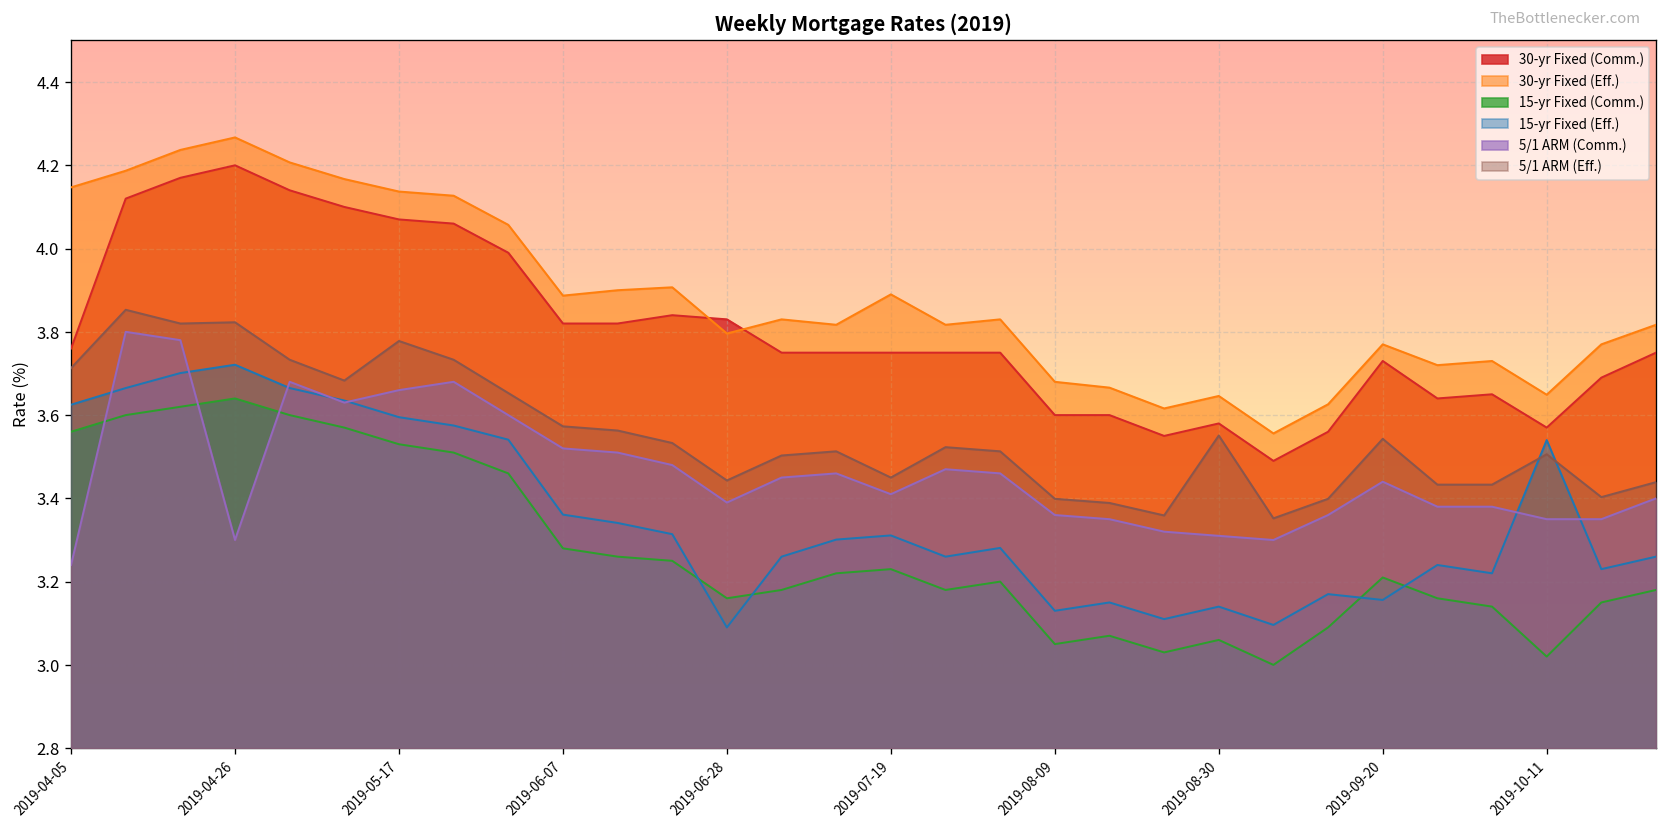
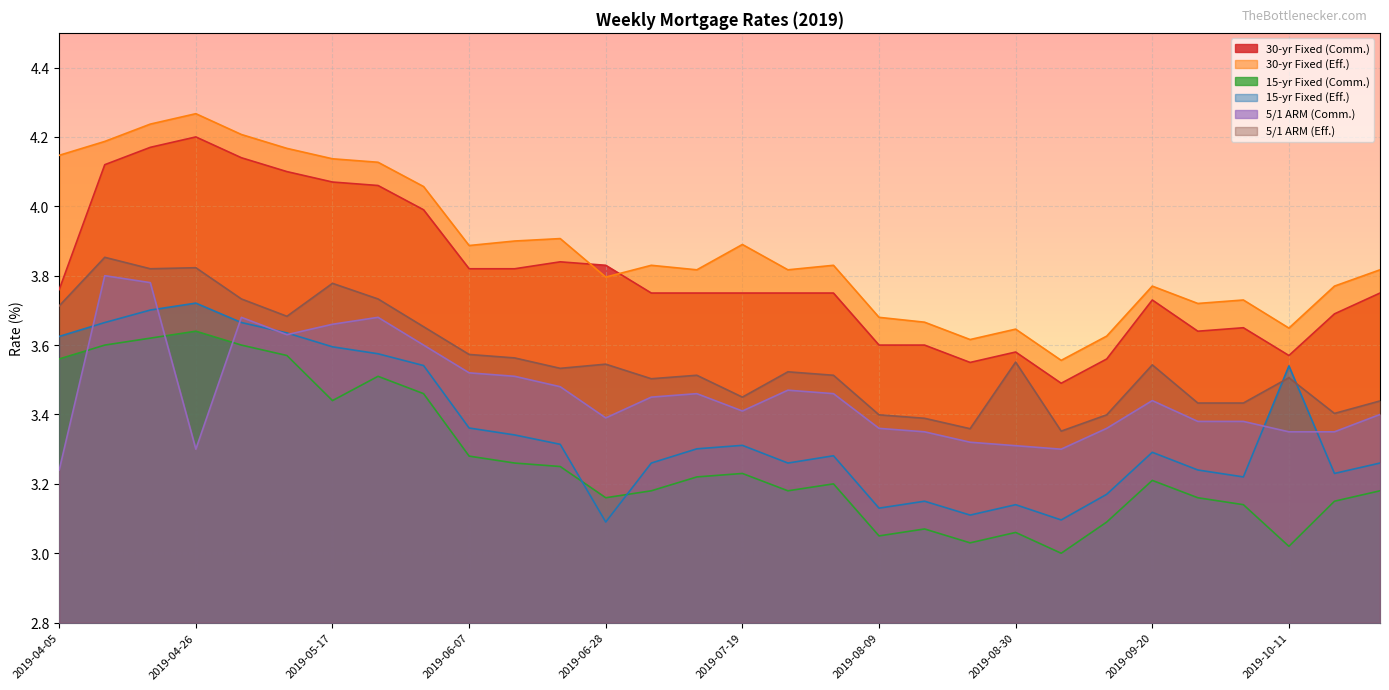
  {
    "30-yr Fixed (Comm.)": {
      "2019-04-05": 3.76,
      "2019-04-26": 4.20,
      "2019-05-17": 4.07,
      "2019-06-07": 3.82,
      "2019-06-28": 3.83,
      "2019-07-19": 3.75,
      "2019-08-09": 3.60,
      "2019-08-30": 3.58,
      "2019-09-20": 3.73,
      "2019-10-11": 3.57
    },
    "30-yr Fixed (Eff.)": {
      "2019-04-05": 4.15,
      "2019-04-26": 4.27,
      "2019-05-17": 4.14,
      "2019-06-07": 3.89,
      "2019-06-28": 3.80,
      "2019-07-19": 3.89,
      "2019-08-09": 3.68,
      "2019-08-30": 3.65,
      "2019-09-20": 3.77,
      "2019-10-11": 3.65
    },
    "15-yr Fixed (Comm.)": {
      "2019-04-05": 3.56,
      "2019-04-26": 3.64,
-     "2019-05-17": 3.53,
+     "2019-05-17": 3.44,
      "2019-06-07": 3.28,
      "2019-06-28": 3.16,
      "2019-07-19": 3.23,
      "2019-08-09": 3.05,
      "2019-08-30": 3.06,
      "2019-09-20": 3.21,
      "2019-10-11": 3.02
    },
    "15-yr Fixed (Eff.)": {
      "2019-04-05": 3.63,
      "2019-04-26": 3.72,
      "2019-05-17": 3.60,
      "2019-06-07": 3.36,
      "2019-06-28": 3.09,
      "2019-07-19": 3.31,
      "2019-08-09": 3.13,
      "2019-08-30": 3.14,
-     "2019-09-20": 3.16,
+     "2019-09-20": 3.29,
      "2019-10-11": 3.54
    },
    "5/1 ARM (Comm.)": {
      "2019-04-05": 3.24,
      "2019-04-26": 3.30,
      "2019-05-17": 3.66,
      "2019-06-07": 3.52,
      "2019-06-28": 3.39,
      "2019-07-19": 3.41,
      "2019-08-09": 3.36,
      "2019-08-30": 3.31,
      "2019-09-20": 3.44,
      "2019-10-11": 3.35
    },
    "5/1 ARM (Eff.)": {
      "2019-04-05": 3.71,
      "2019-04-26": 3.82,
      "2019-05-17": 3.78,
      "2019-06-07": 3.57,
-     "2019-06-28": 3.44,
+     "2019-06-28": 3.55,
      "2019-07-19": 3.45,
      "2019-08-09": 3.40,
      "2019-08-30": 3.55,
      "2019-09-20": 3.54,
      "2019-10-11": 3.51
    }
  }
